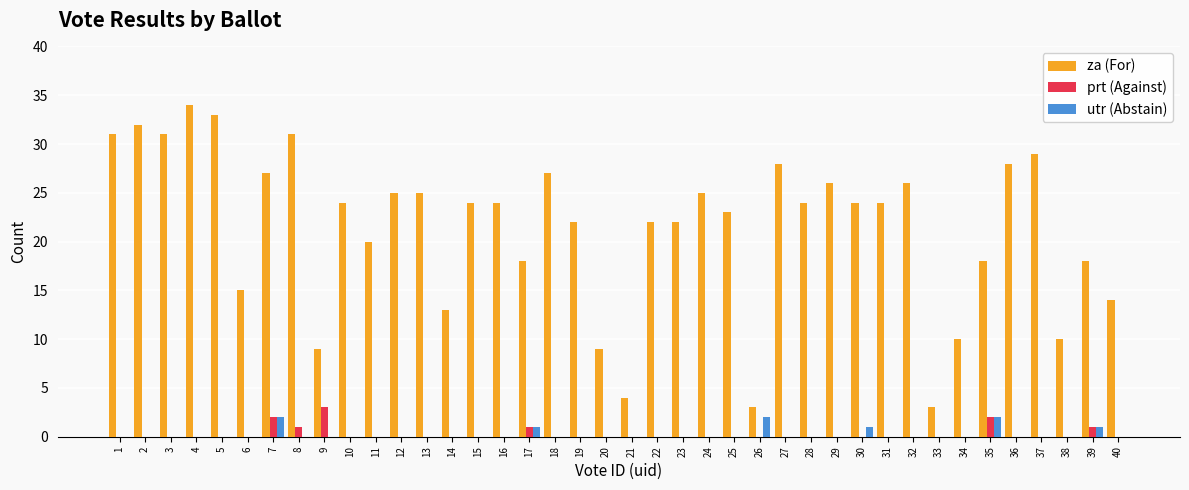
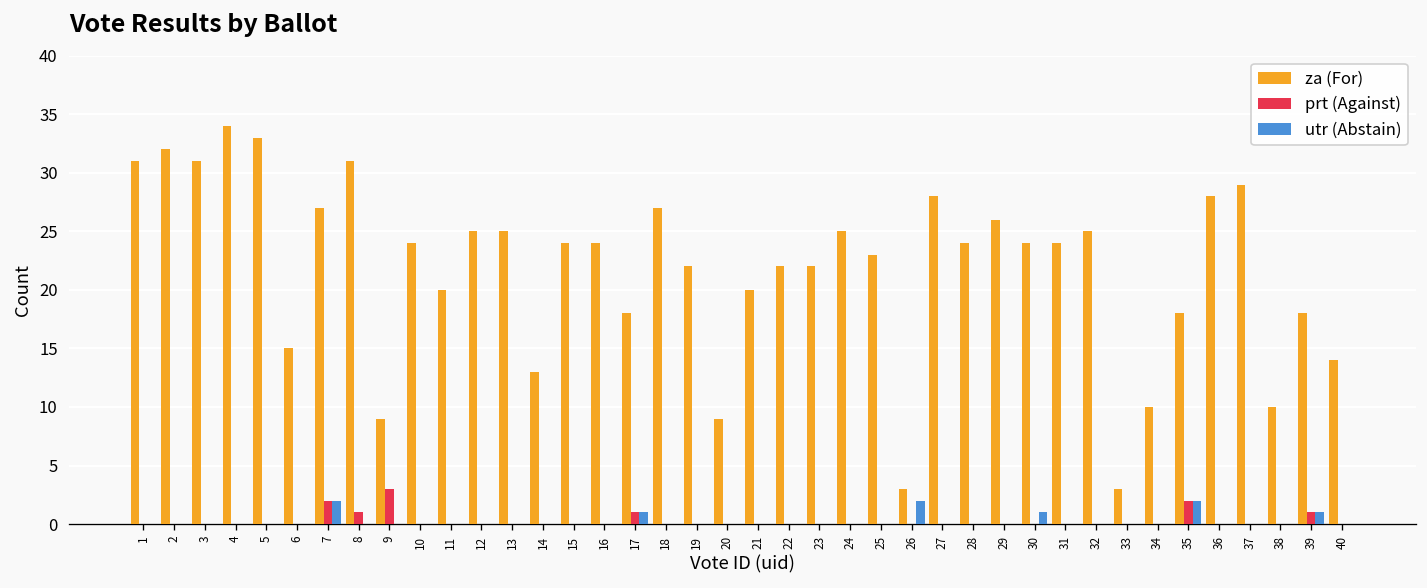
  {
    "za (For)": {
      "1": 31,
      "2": 32,
      "3": 31,
      "4": 34,
      "5": 33,
      "6": 15,
      "7": 27,
      "8": 31,
      "9": 9,
      "10": 24,
      "11": 20,
      "12": 25,
      "13": 25,
      "14": 13,
      "15": 24,
      "16": 24,
      "17": 18,
      "18": 27,
      "19": 22,
      "20": 9,
-     "21": 4,
+     "21": 20,
      "22": 22,
      "23": 22,
      "24": 25,
      "25": 23,
      "26": 3,
      "27": 28,
      "28": 24,
      "29": 26,
      "30": 24,
      "31": 24,
-     "32": 26,
+     "32": 25,
      "33": 3,
      "34": 10,
      "35": 18,
      "36": 28,
      "37": 29,
      "38": 10,
      "39": 18,
      "40": 14
    },
    "prt (Against)": {
      "1": 0,
      "2": 0,
      "3": 0,
      "4": 0,
      "5": 0,
      "6": 0,
      "7": 2,
      "8": 1,
      "9": 3,
      "10": 0,
      "11": 0,
      "12": 0,
      "13": 0,
      "14": 0,
      "15": 0,
      "16": 0,
      "17": 1,
      "18": 0,
      "19": 0,
      "20": 0,
      "21": 0,
      "22": 0,
      "23": 0,
      "24": 0,
      "25": 0,
      "26": 0,
      "27": 0,
      "28": 0,
      "29": 0,
      "30": 0,
      "31": 0,
      "32": 0,
      "33": 0,
      "34": 0,
      "35": 2,
      "36": 0,
      "37": 0,
      "38": 0,
      "39": 1,
      "40": 0
    },
    "utr (Abstain)": {
      "1": 0,
      "2": 0,
      "3": 0,
      "4": 0,
      "5": 0,
      "6": 0,
      "7": 2,
      "8": 0,
      "9": 0,
      "10": 0,
      "11": 0,
      "12": 0,
      "13": 0,
      "14": 0,
      "15": 0,
      "16": 0,
      "17": 1,
      "18": 0,
      "19": 0,
      "20": 0,
      "21": 0,
      "22": 0,
      "23": 0,
      "24": 0,
      "25": 0,
      "26": 2,
      "27": 0,
      "28": 0,
      "29": 0,
      "30": 1,
      "31": 0,
      "32": 0,
      "33": 0,
      "34": 0,
      "35": 2,
      "36": 0,
      "37": 0,
      "38": 0,
      "39": 1,
      "40": 0
    }
  }
